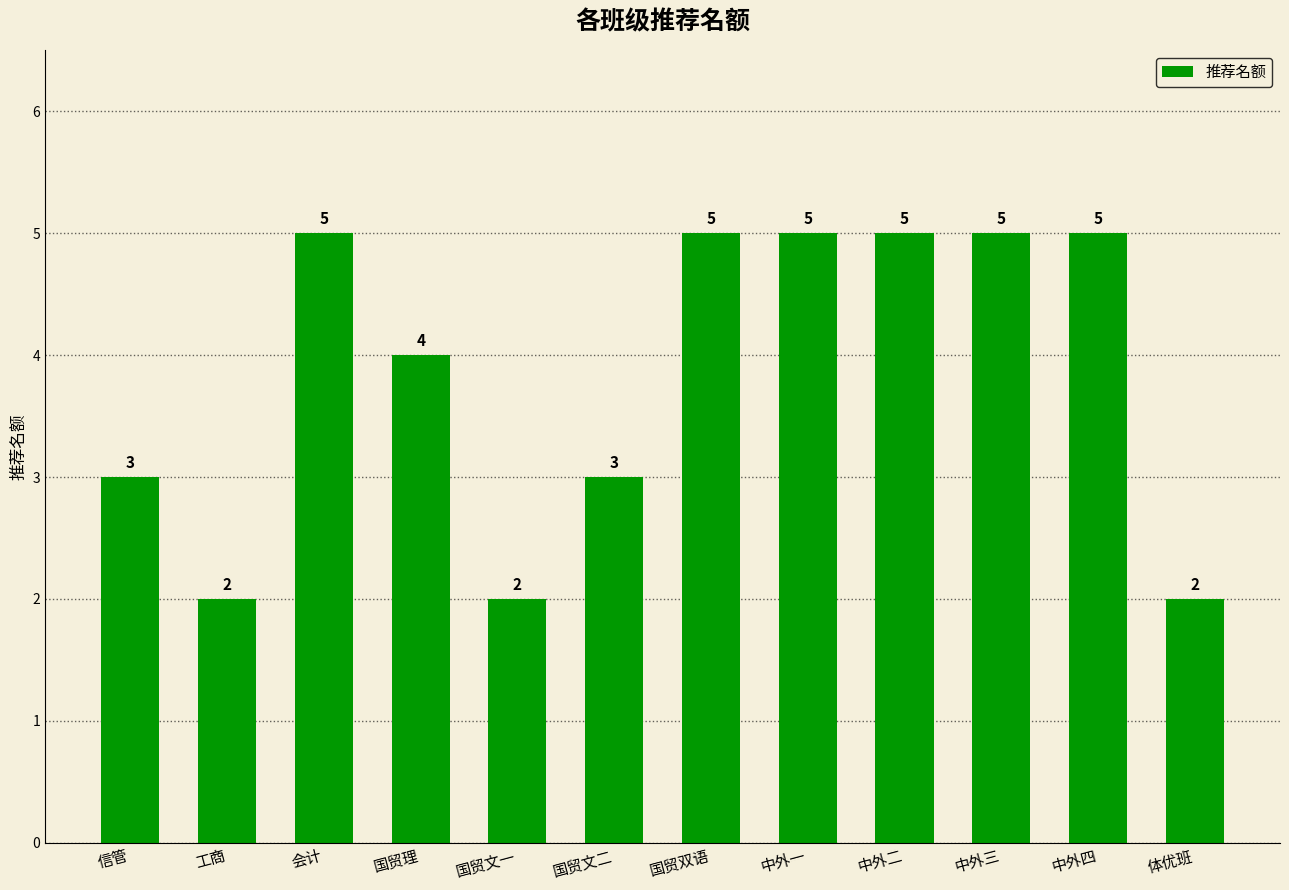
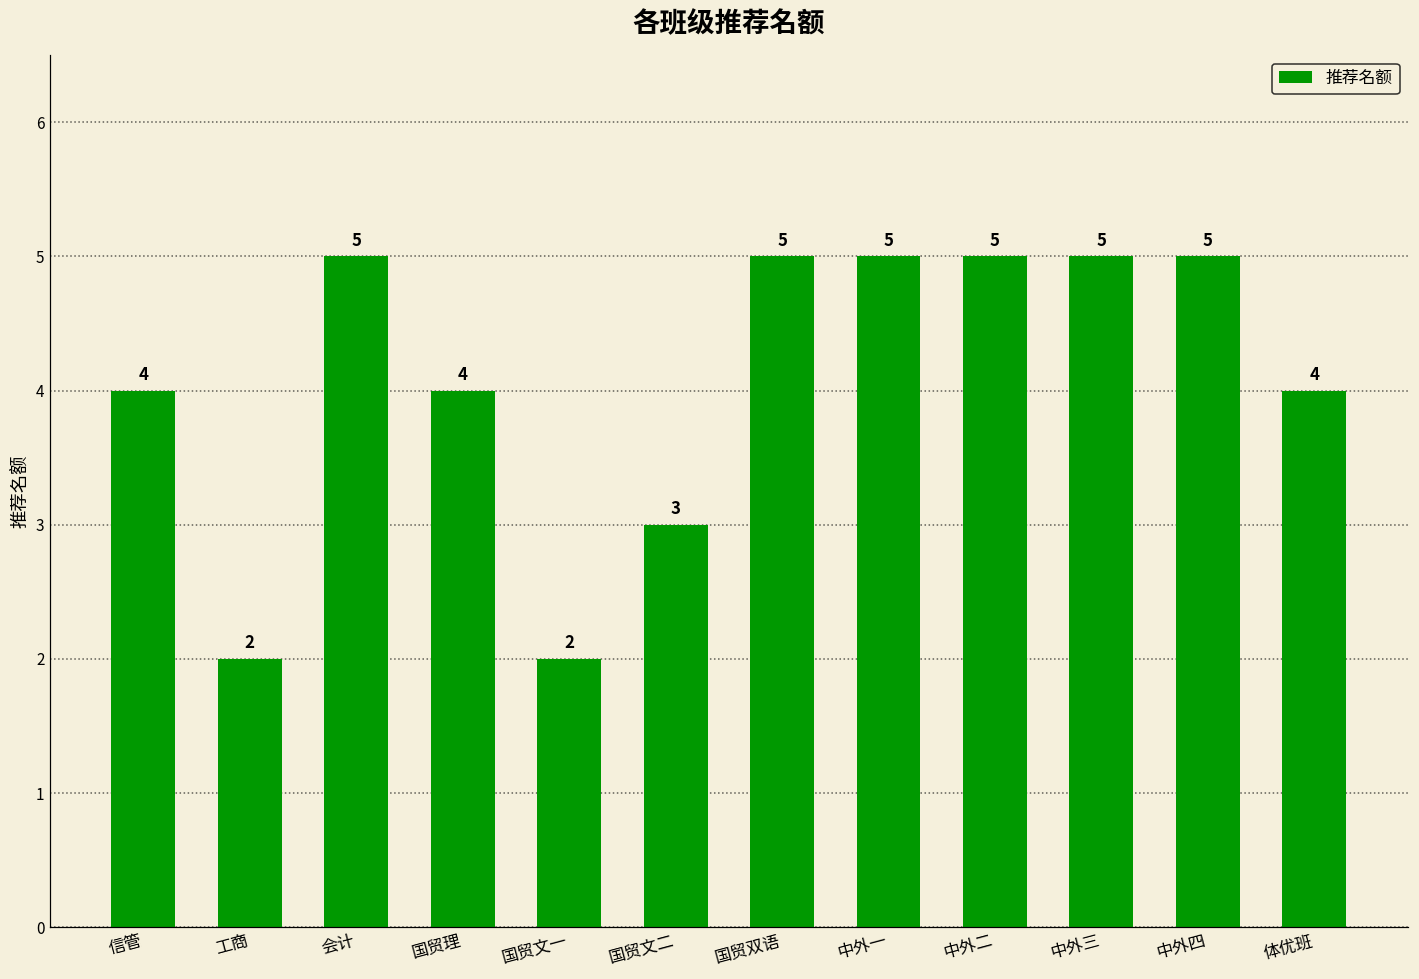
  {
-   "信管": 3,
+   "信管": 4,
    "工商": 2,
    "会计": 5,
    "国贸理": 4,
    "国贸文一": 2,
    "国贸文二": 3,
    "国贸双语": 5,
    "中外一": 5,
    "中外二": 5,
    "中外三": 5,
    "中外四": 5,
-   "体优班": 2
+   "体优班": 4
  }
